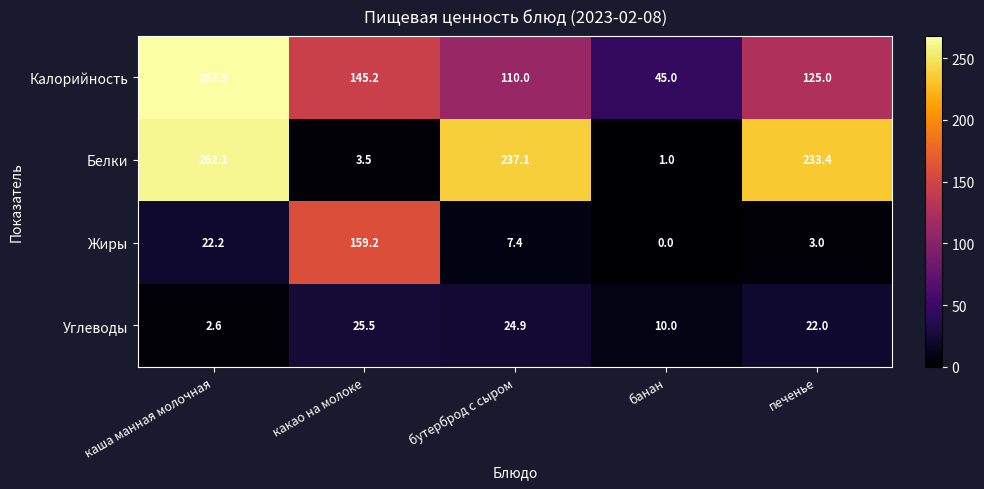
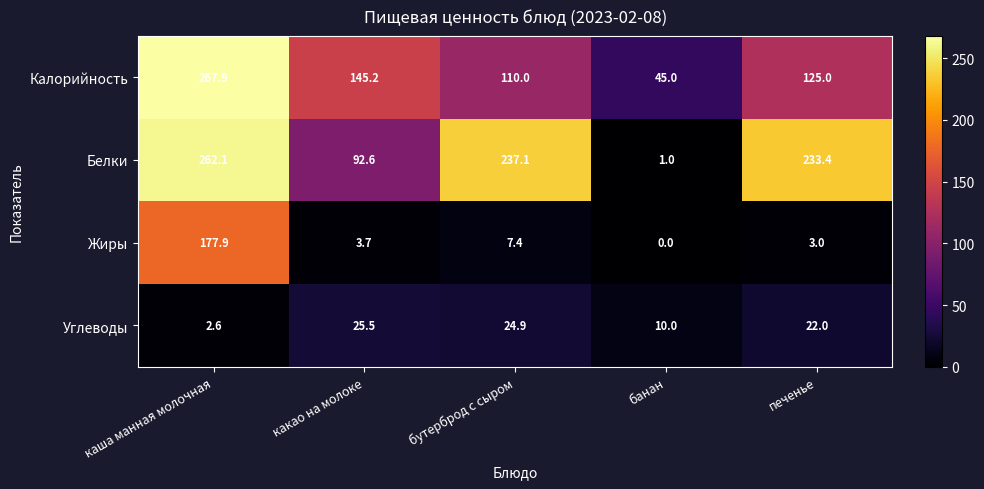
  {
    "Калорийность": {
      "каша манная молочная": 267.9,
      "какао на молоке": 145.2,
      "бутерброд с сыром": 110.0,
      "банан": 45.0,
      "печенье": 125.0
    },
    "Белки": {
      "каша манная молочная": 262.1,
-     "какао на молоке": 3.5,
+     "какао на молоке": 92.6,
      "бутерброд с сыром": 237.1,
      "банан": 1.0,
      "печенье": 233.4
    },
    "Жиры": {
-     "каша манная молочная": 22.2,
-     "какао на молоке": 159.2,
+     "каша манная молочная": 177.9,
+     "какао на молоке": 3.7,
      "бутерброд с сыром": 7.4,
      "банан": 0.0,
      "печенье": 3.0
    },
    "Углеводы": {
      "каша манная молочная": 2.6,
      "какао на молоке": 25.5,
      "бутерброд с сыром": 24.9,
      "банан": 10.0,
      "печенье": 22.0
    }
  }
